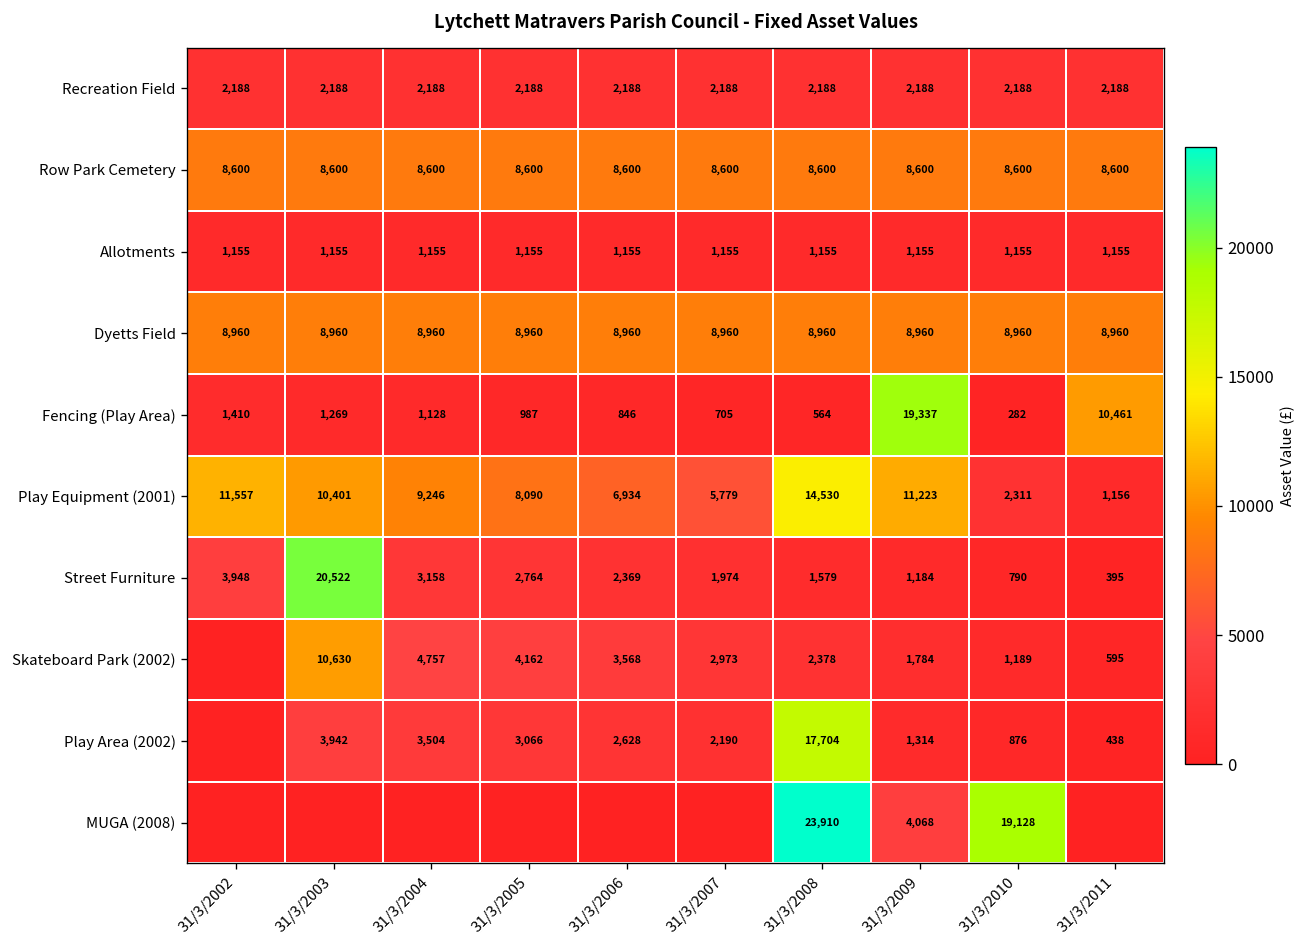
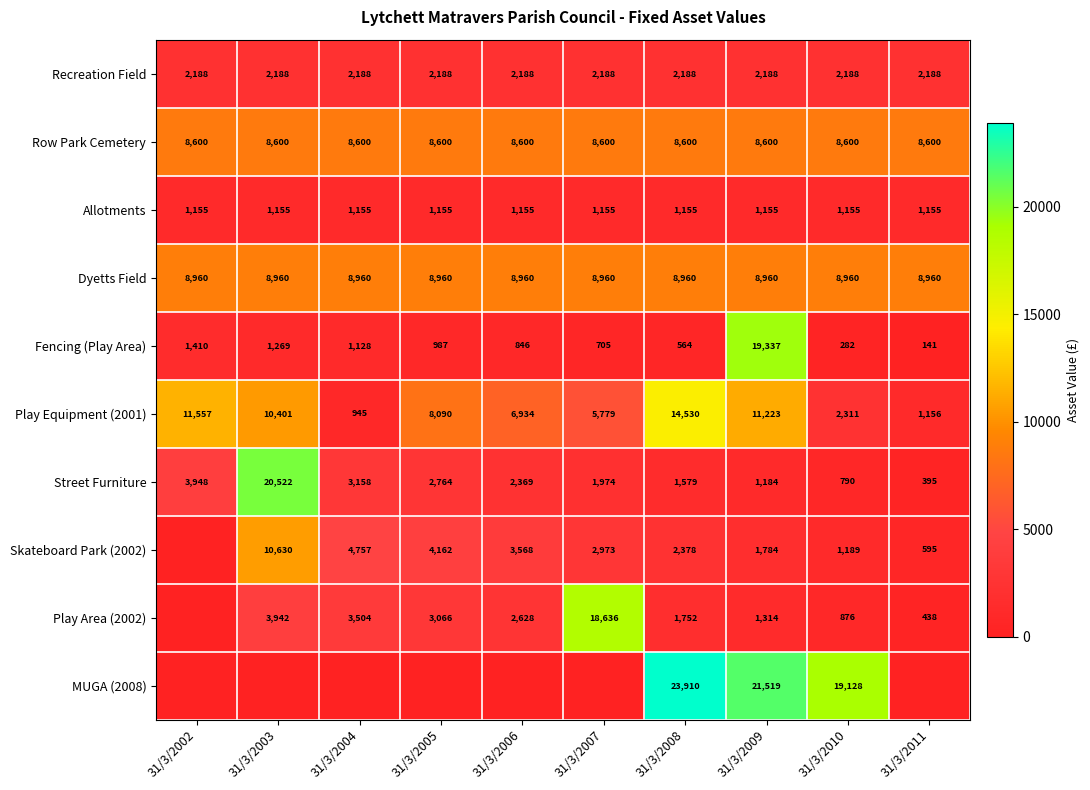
  {
    "Recreation Field": {
      "31/3/2002": "2,188",
      "31/3/2003": "2,188",
      "31/3/2004": "2,188",
      "31/3/2005": "2,188",
      "31/3/2006": "2,188",
      "31/3/2007": "2,188",
      "31/3/2008": "2,188",
      "31/3/2009": "2,188",
      "31/3/2010": "2,188",
      "31/3/2011": "2,188"
    },
    "Row Park Cemetery": {
      "31/3/2002": "8,600",
      "31/3/2003": "8,600",
      "31/3/2004": "8,600",
      "31/3/2005": "8,600",
      "31/3/2006": "8,600",
      "31/3/2007": "8,600",
      "31/3/2008": "8,600",
      "31/3/2009": "8,600",
      "31/3/2010": "8,600",
      "31/3/2011": "8,600"
    },
    "Allotments": {
      "31/3/2002": "1,155",
      "31/3/2003": "1,155",
      "31/3/2004": "1,155",
      "31/3/2005": "1,155",
      "31/3/2006": "1,155",
      "31/3/2007": "1,155",
      "31/3/2008": "1,155",
      "31/3/2009": "1,155",
      "31/3/2010": "1,155",
      "31/3/2011": "1,155"
    },
    "Dyetts Field": {
      "31/3/2002": "8,960",
      "31/3/2003": "8,960",
      "31/3/2004": "8,960",
      "31/3/2005": "8,960",
      "31/3/2006": "8,960",
      "31/3/2007": "8,960",
      "31/3/2008": "8,960",
      "31/3/2009": "8,960",
      "31/3/2010": "8,960",
      "31/3/2011": "8,960"
    },
    "Fencing (Play Area)": {
      "31/3/2002": "1,410",
      "31/3/2003": "1,269",
      "31/3/2004": "1,128",
      "31/3/2005": "987",
      "31/3/2006": "846",
      "31/3/2007": "705",
      "31/3/2008": "564",
      "31/3/2009": "19,337",
      "31/3/2010": "282",
-     "31/3/2011": "10,461"
+     "31/3/2011": "141"
    },
    "Play Equipment (2001)": {
      "31/3/2002": "11,557",
      "31/3/2003": "10,401",
-     "31/3/2004": "9,246",
+     "31/3/2004": "945",
      "31/3/2005": "8,090",
      "31/3/2006": "6,934",
      "31/3/2007": "5,779",
      "31/3/2008": "14,530",
      "31/3/2009": "11,223",
      "31/3/2010": "2,311",
      "31/3/2011": "1,156"
    },
    "Street Furniture": {
      "31/3/2002": "3,948",
      "31/3/2003": "20,522",
      "31/3/2004": "3,158",
      "31/3/2005": "2,764",
      "31/3/2006": "2,369",
      "31/3/2007": "1,974",
      "31/3/2008": "1,579",
      "31/3/2009": "1,184",
      "31/3/2010": "790",
      "31/3/2011": "395"
    },
    "Skateboard Park (2002)": {
      "31/3/2003": "10,630",
      "31/3/2004": "4,757",
      "31/3/2005": "4,162",
      "31/3/2006": "3,568",
      "31/3/2007": "2,973",
      "31/3/2008": "2,378",
      "31/3/2009": "1,784",
      "31/3/2010": "1,189",
      "31/3/2011": "595"
    },
    "Play Area (2002)": {
      "31/3/2003": "3,942",
      "31/3/2004": "3,504",
      "31/3/2005": "3,066",
      "31/3/2006": "2,628",
-     "31/3/2007": "2,190",
-     "31/3/2008": "17,704",
+     "31/3/2007": "18,636",
+     "31/3/2008": "1,752",
      "31/3/2009": "1,314",
      "31/3/2010": "876",
      "31/3/2011": "438"
    },
    "MUGA (2008)": {
      "31/3/2008": "23,910",
-     "31/3/2009": "4,068",
+     "31/3/2009": "21,519",
      "31/3/2010": "19,128"
    }
  }
